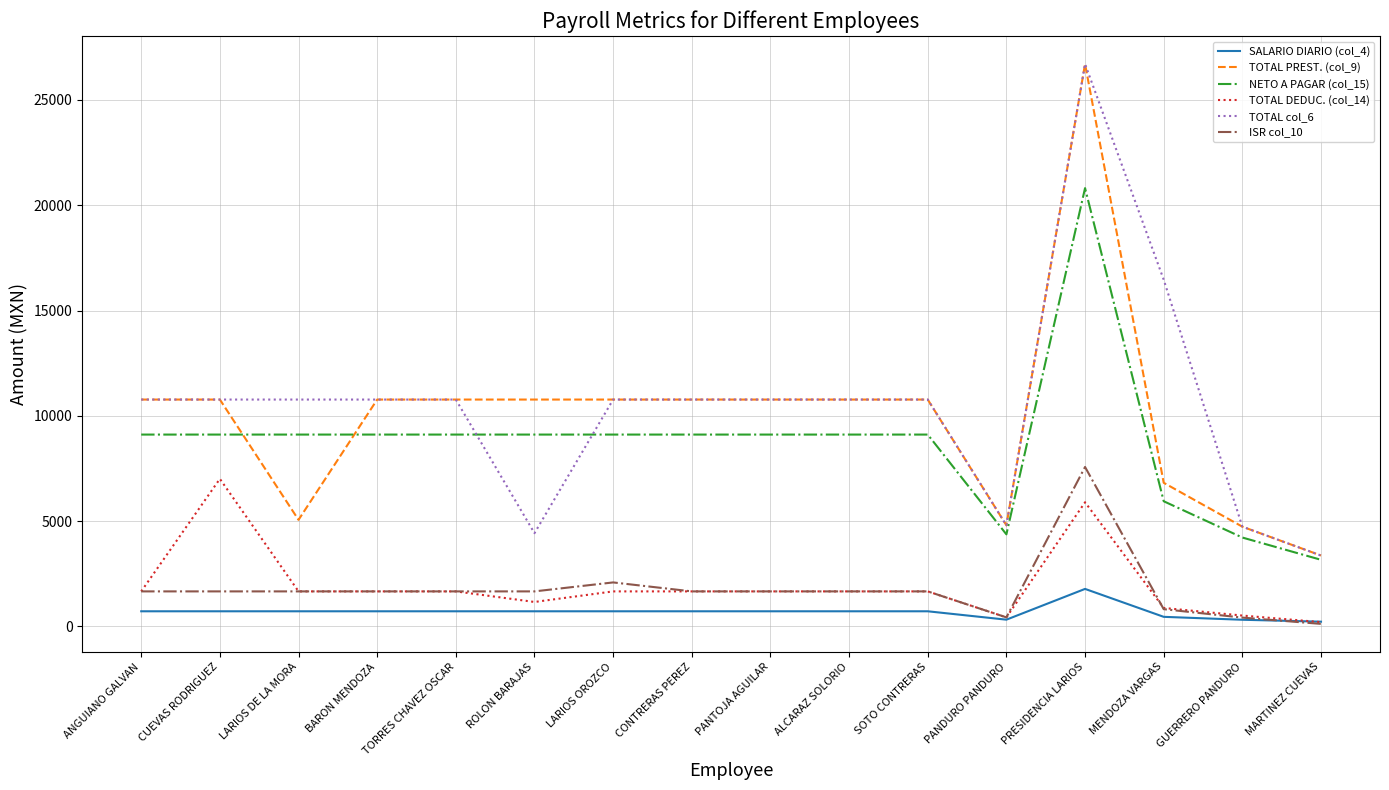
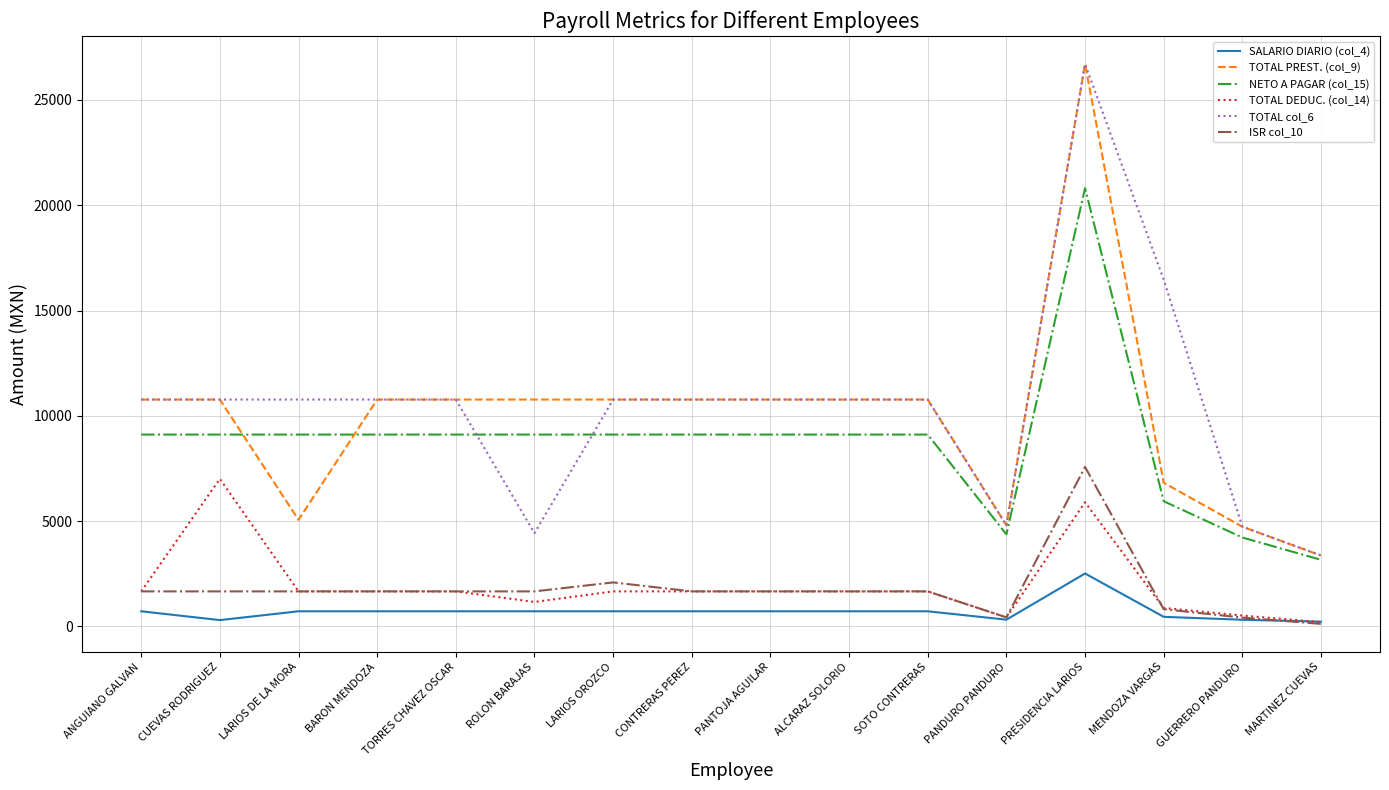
  {
    "SALARIO DIARIO (col_4)": {
      "ANGUIANO GALVAN": 700,
-     "CUEVAS RODRIGUEZ": 700,
+     "CUEVAS RODRIGUEZ": 300,
      "LARIOS DE LA MORA": 700,
      "BARON MENDOZA": 700,
      "TORRES CHAVEZ OSCAR": 700,
      "ROLON BARAJAS": 700,
      "LARIOS OROZCO": 700,
      "CONTRERAS PEREZ": 700,
      "PANTOJA AGUILAR": 700,
      "ALCARAZ SOLORIO": 700,
      "SOTO CONTRERAS": 700,
-     "PRESIDENCIA LARIOS": 1800,
+     "PRESIDENCIA LARIOS": 2500,
      "MENDOZA VARGAS": 500
    },
    "TOTAL PREST. (col_9)": {
      "LARIOS DE LA MORA": 5100,
      "ROLON BARAJAS": 10800,
      "MENDOZA VARGAS": 6800
    },
    "NETO A PAGAR (col_15)": {
      "ANGUIANO GALVAN": 9100,
      "CUEVAS RODRIGUEZ": 9100,
      "LARIOS DE LA MORA": 9100,
      "BARON MENDOZA": 9100,
      "TORRES CHAVEZ OSCAR": 9100,
      "ROLON BARAJAS": 9100,
      "LARIOS OROZCO": 9100,
      "CONTRERAS PEREZ": 9100,
      "PANTOJA AGUILAR": 9100,
      "ALCARAZ SOLORIO": 9100,
      "SOTO CONTRERAS": 9100,
      "PANDURO PANDURO": 4400,
      "PRESIDENCIA LARIOS": 20800,
      "MENDOZA VARGAS": 5900,
      "GUERRERO PANDURO": 4200,
      "MARTINEZ CUEVAS": 3200
    },
    "TOTAL DEDUC. (col_14)": {
      "CUEVAS RODRIGUEZ": 7000,
      "ROLON BARAJAS": 1200,
      "LARIOS OROZCO": 1700,
      "PRESIDENCIA LARIOS": 5900
    },
    "TOTAL col_6": {
      "LARIOS DE LA MORA": 10800,
      "ROLON BARAJAS": 4400,
      "MENDOZA VARGAS": 16500
    },
    "ISR col_10": {
      "CUEVAS RODRIGUEZ": 1700,
      "ROLON BARAJAS": 1700,
      "LARIOS OROZCO": 2100,
      "PRESIDENCIA LARIOS": 7600
    }
  }
